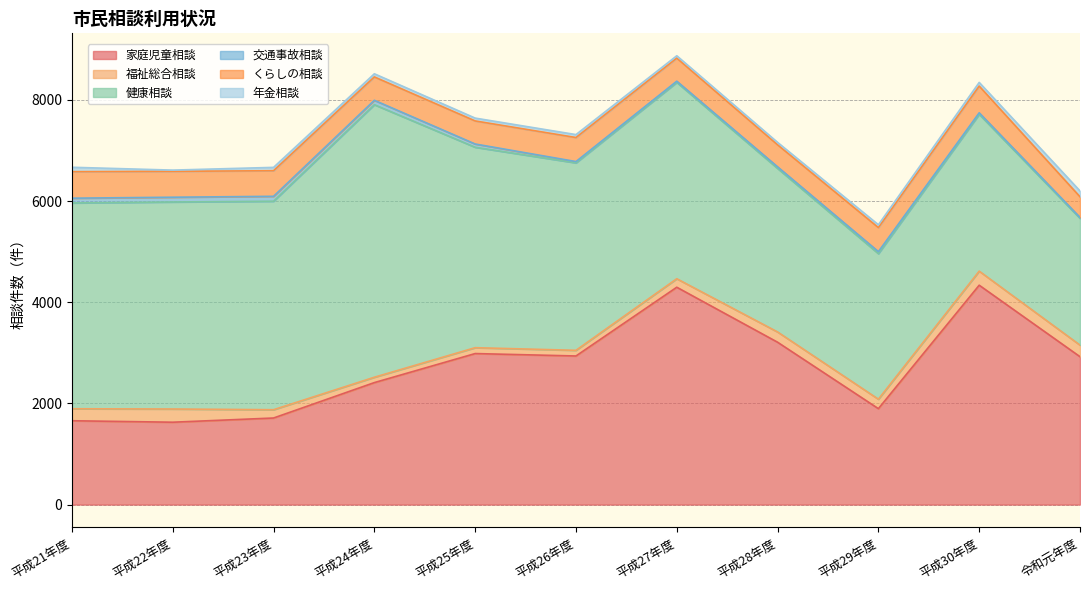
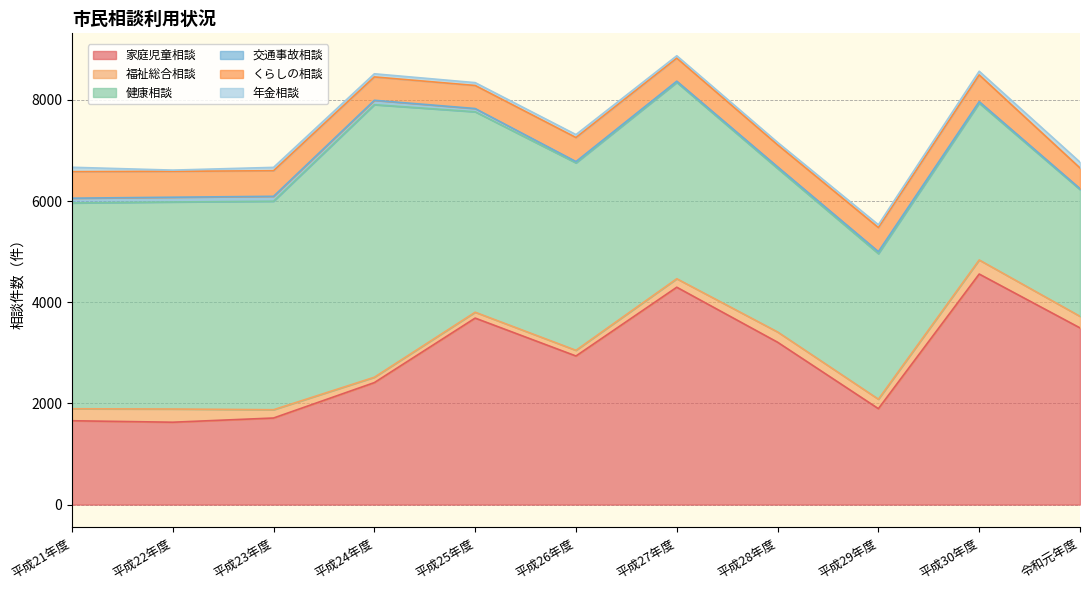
  {
    "家庭児童相談": {
      "平成21年度": 1700,
      "平成22年度": 1600,
      "平成23年度": 1700,
      "平成24年度": 2400,
-     "平成25年度": 3000,
+     "平成25年度": 3700,
      "平成26年度": 2900,
      "平成27年度": 4300,
      "平成28年度": 3200,
      "平成29年度": 1900,
-     "平成30年度": 4300,
-     "令和元年度": 2900
+     "平成30年度": 4600,
+     "令和元年度": 3500
    },
    "健康相談": {
      "平成21年度": 4100,
      "平成22年度": 4100,
      "平成23年度": 4100,
      "平成24年度": 5400,
      "平成25年度": 4000
    }
  }
